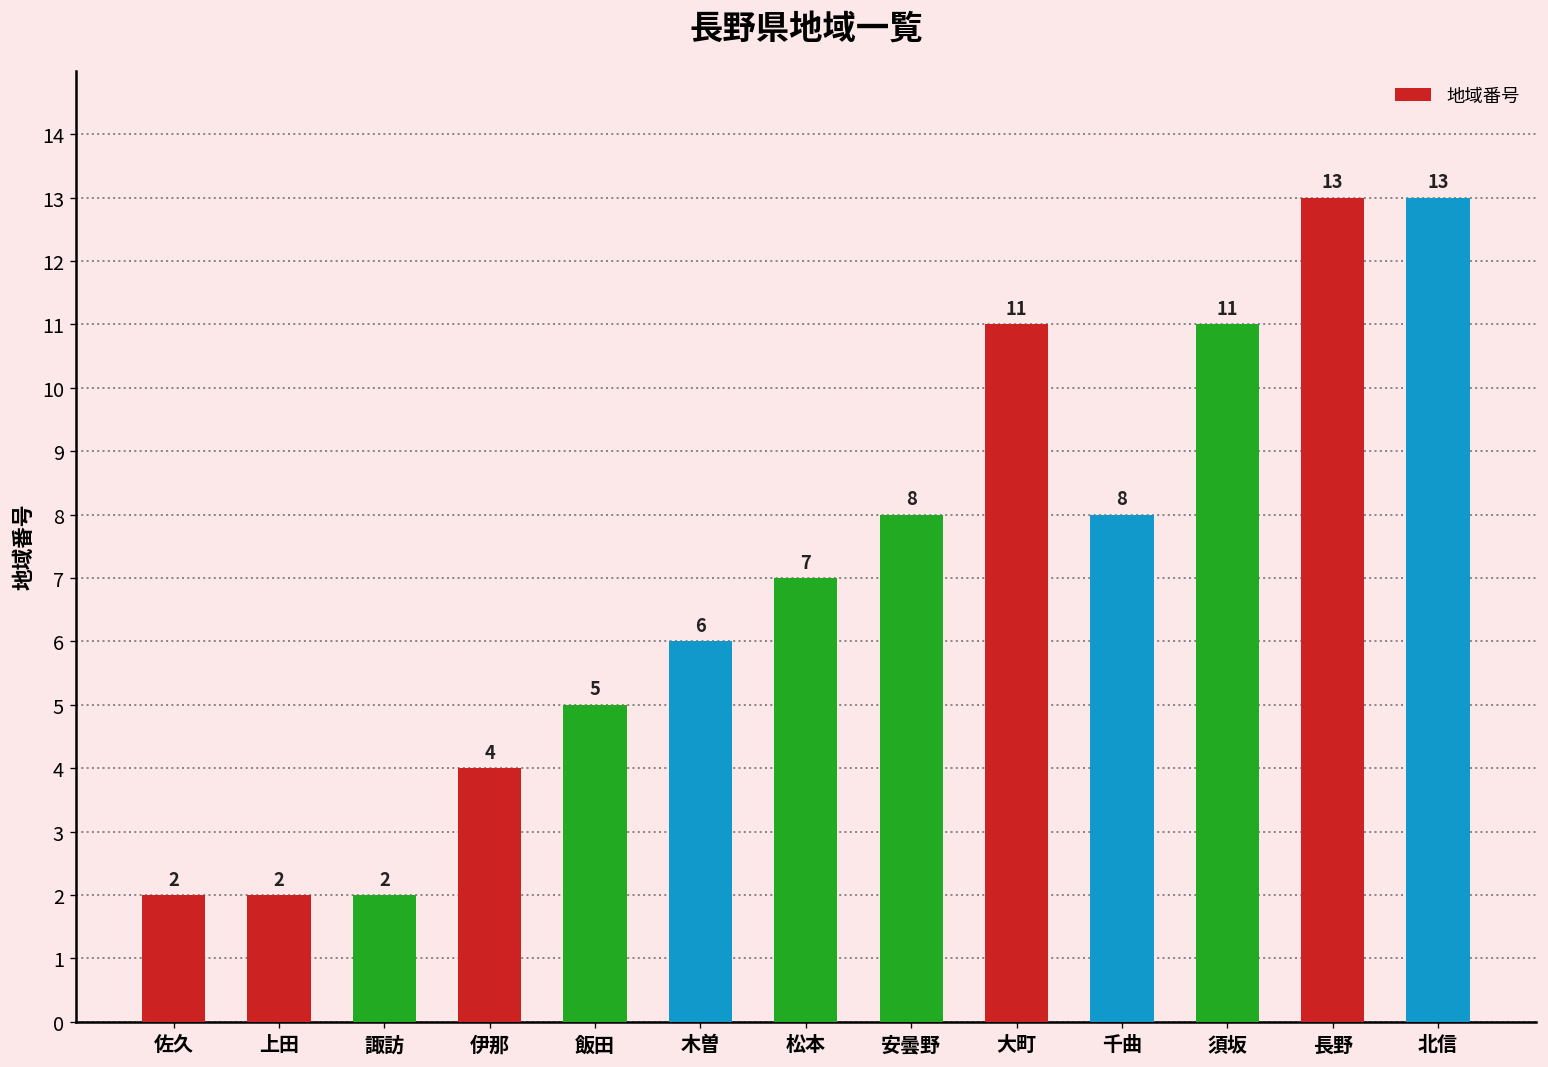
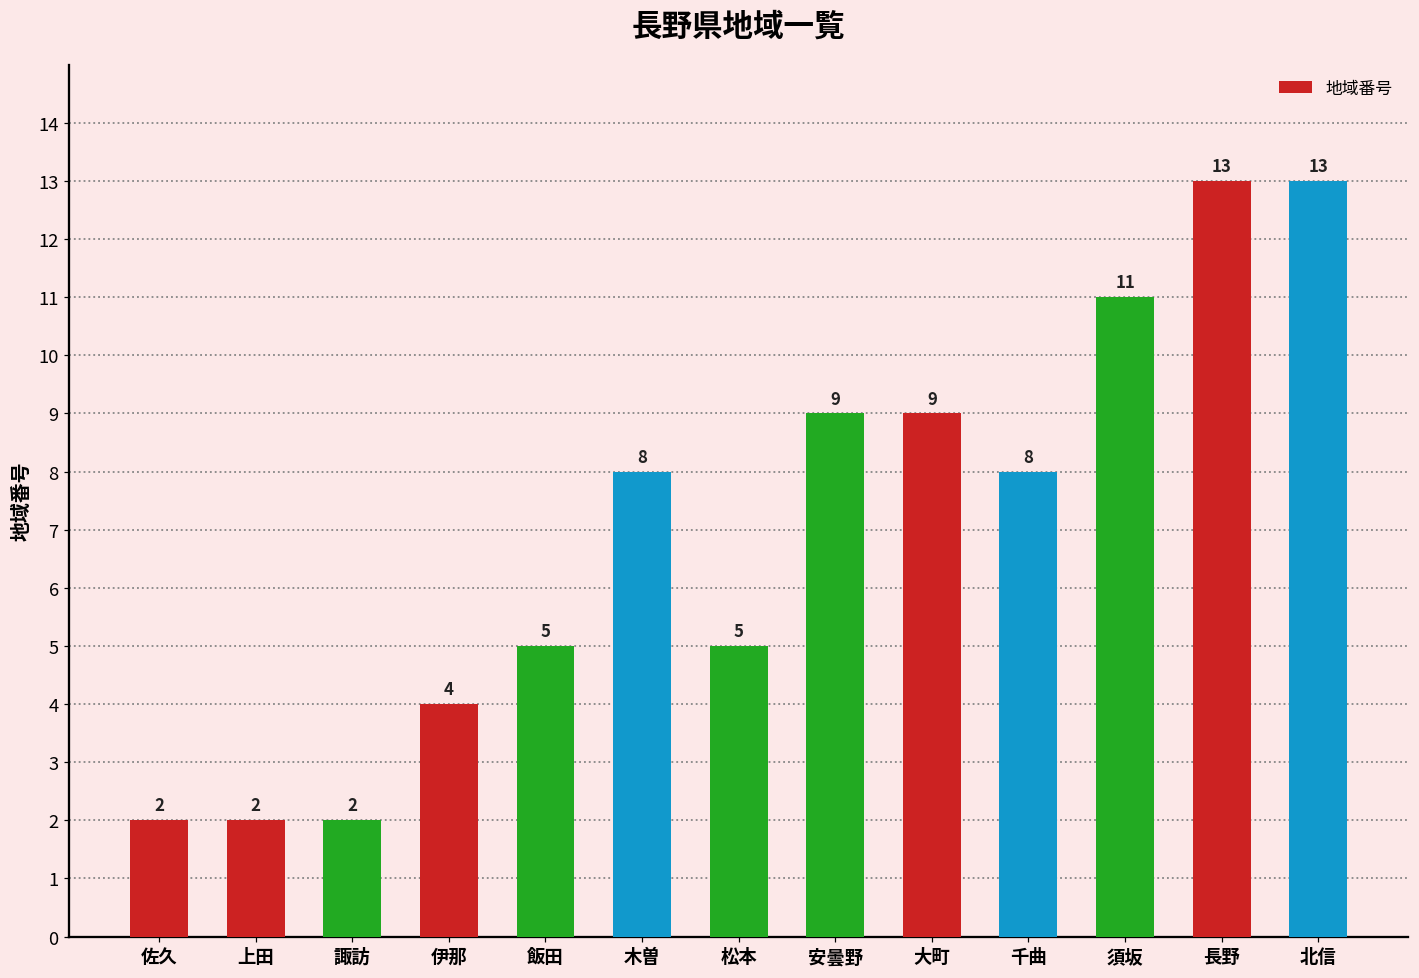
  {
    "佐久": 2,
    "上田": 2,
    "諏訪": 2,
    "伊那": 4,
    "飯田": 5,
-   "木曽": 6,
-   "松本": 7,
-   "安曇野": 8,
-   "大町": 11,
+   "木曽": 8,
+   "松本": 5,
+   "安曇野": 9,
+   "大町": 9,
    "千曲": 8,
    "須坂": 11,
    "長野": 13,
    "北信": 13
  }
